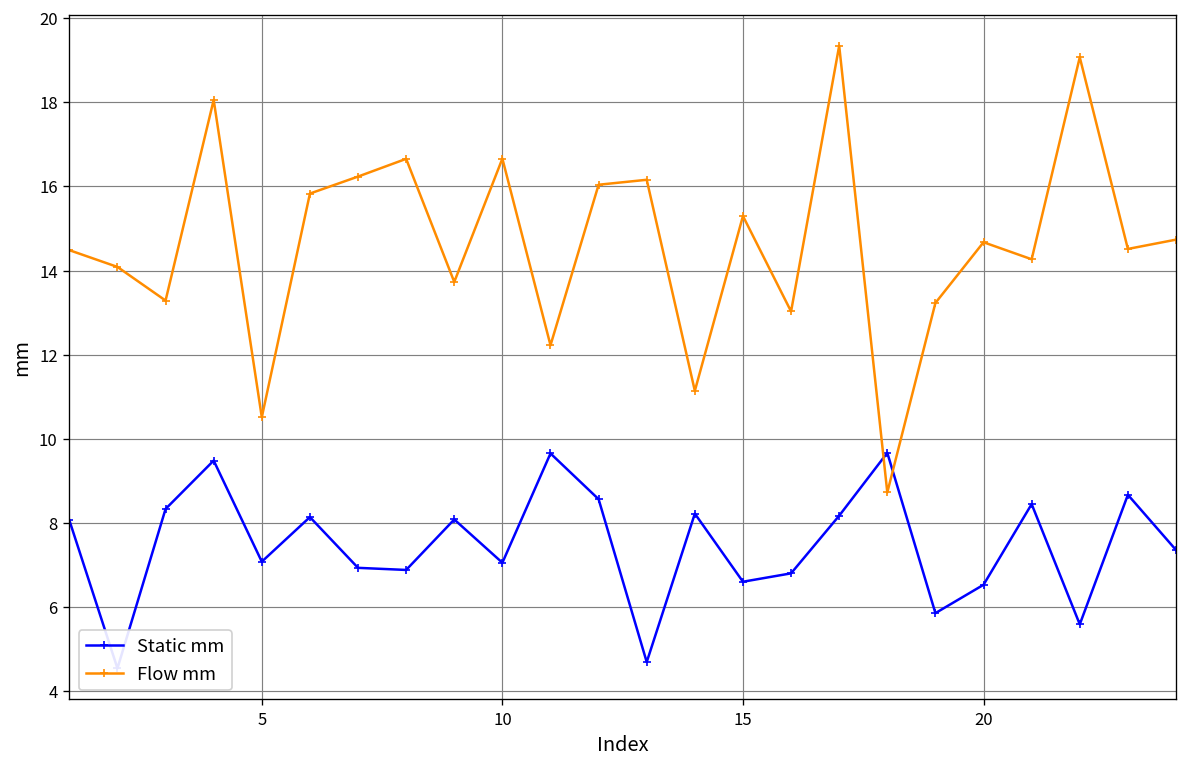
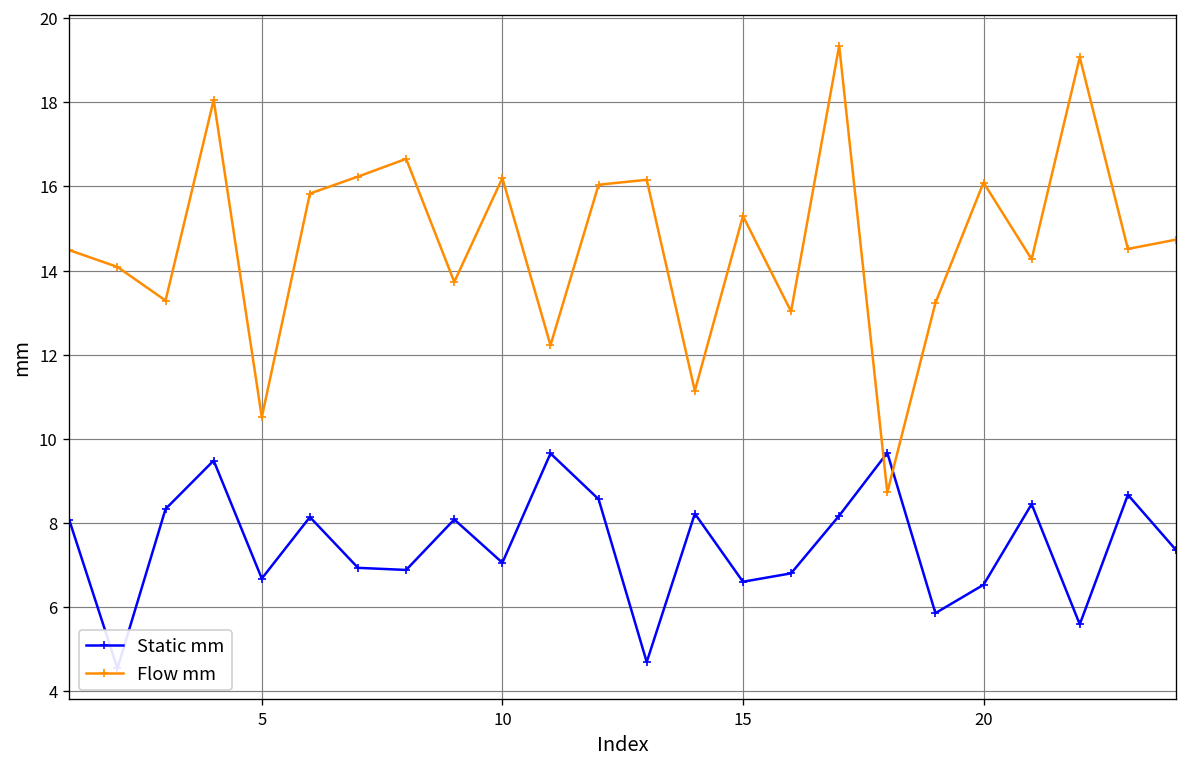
  {
    "Static mm": {
-     "5": 7.1,
+     "5": 6.7,
      "10": 7.1,
      "15": 6.6,
      "20": 6.5
    },
    "Flow mm": {
      "5": 10.5,
-     "10": 16.7,
+     "10": 16.2,
      "15": 15.3,
-     "20": 14.7
+     "20": 16.1
    }
  }
